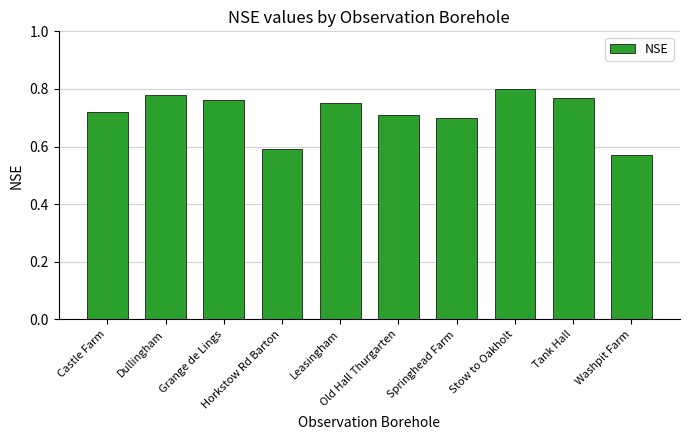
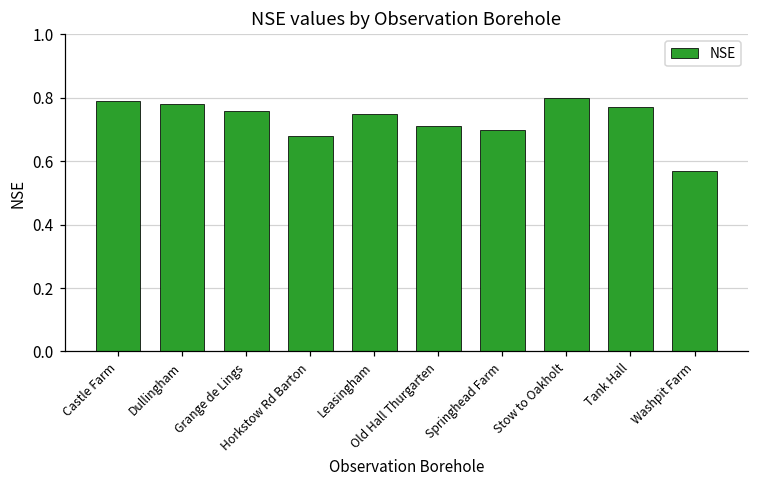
  {
-   "Castle Farm": 0.72,
+   "Castle Farm": 0.79,
    "Dullingham": 0.78,
    "Grange de Lings": 0.76,
-   "Horkstow Rd Barton": 0.59,
+   "Horkstow Rd Barton": 0.68,
    "Leasingham": 0.75,
    "Old Hall Thurgarten": 0.71,
    "Springhead Farm": 0.70,
    "Stow to Oakholt": 0.80,
    "Tank Hall": 0.77,
    "Washpit Farm": 0.57
  }
